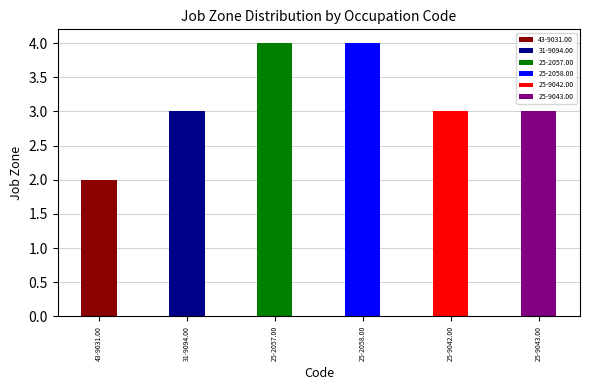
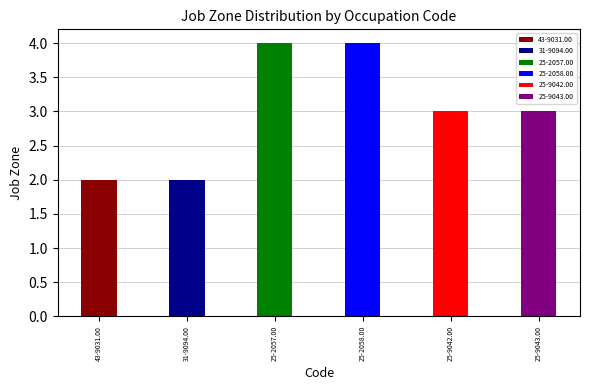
  {
    "43-9031.00": 2,
-   "31-9094.00": 3,
+   "31-9094.00": 2,
    "25-2057.00": 4,
    "25-2058.00": 4,
    "25-9042.00": 3,
    "25-9043.00": 3
  }
